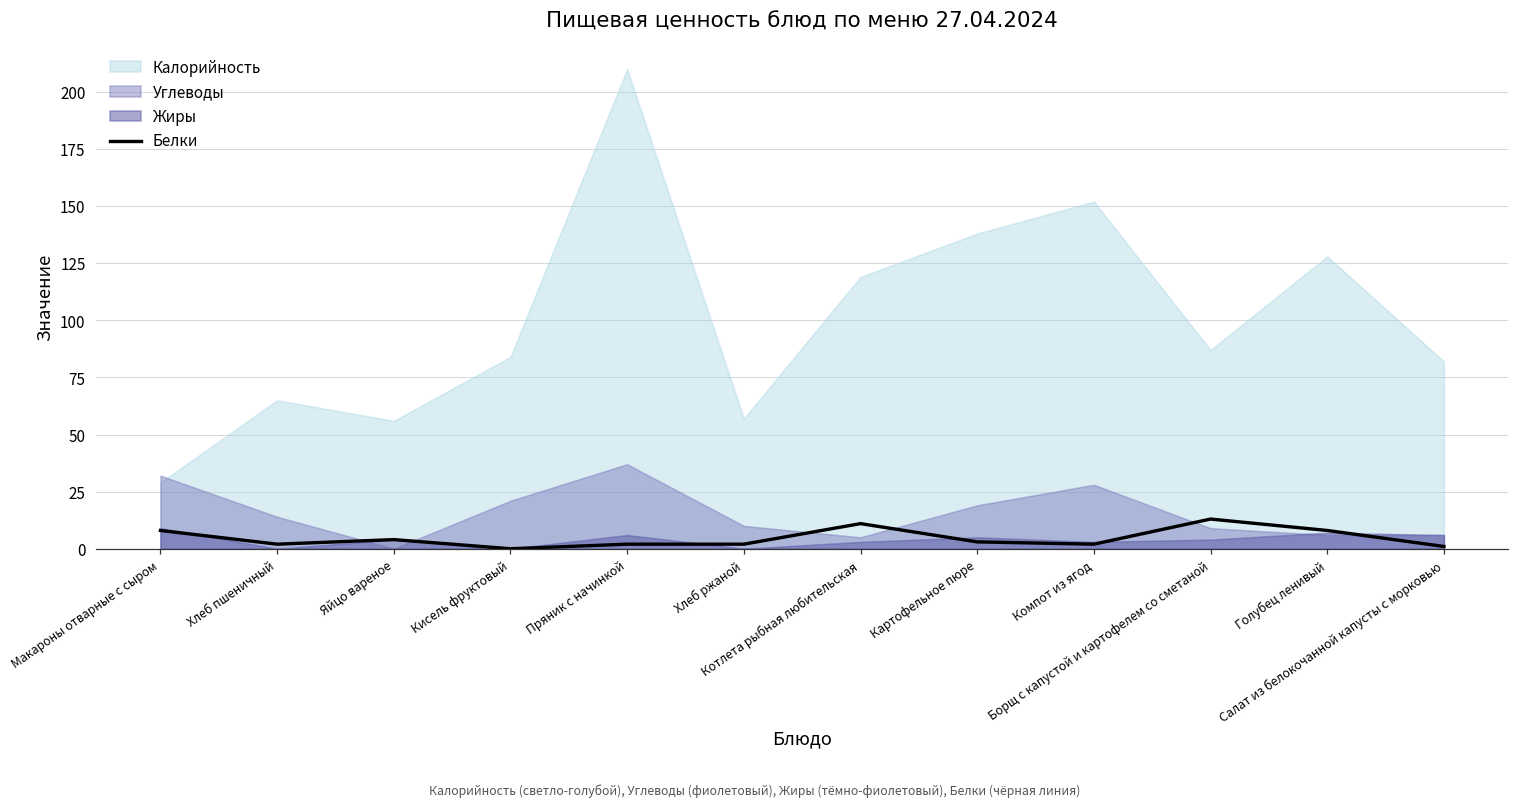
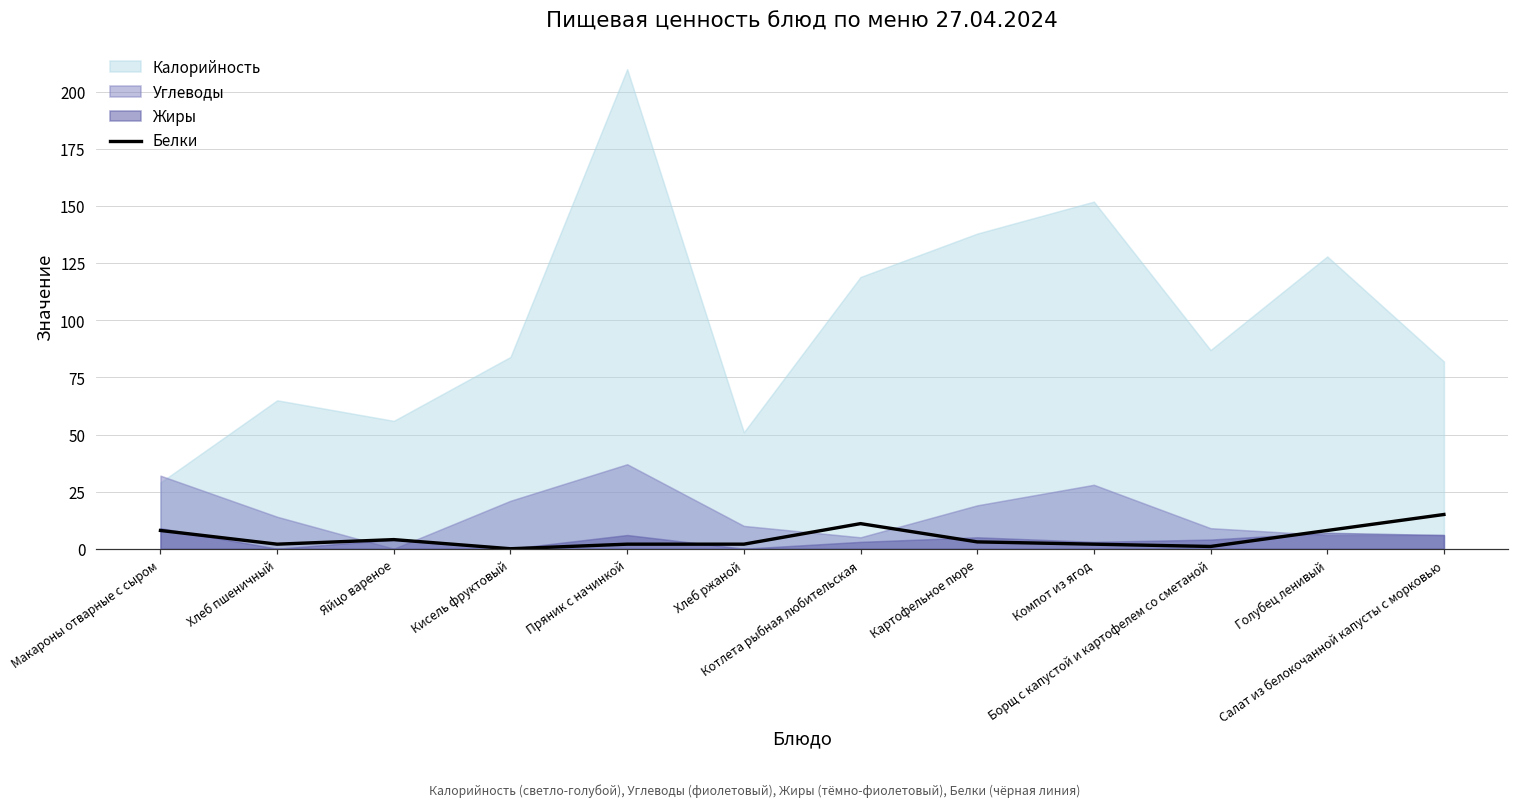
  {
    "Калорийность": {
      "Макароны отварные с сыром": 29,
      "Хлеб пшеничный": 65,
      "Яйцо вареное": 56,
      "Кисель фруктовый": 84,
      "Пряник с начинкой": 210,
-     "Хлеб ржаной": 57,
+     "Хлеб ржаной": 51,
      "Котлета рыбная любительская": 119,
      "Картофельное пюре": 138,
      "Компот из ягод": 152,
      "Борщ с капустой и картофелем со сметаной": 87,
      "Голубец ленивый": 128,
      "Салат из белокочанной капусты с морковью": 82
    },
    "Белки": {
      "Хлеб пшеничный": 2,
      "Пряник с начинкой": 2,
      "Хлеб ржаной": 2,
      "Котлета рыбная любительская": 11,
      "Картофельное пюре": 3,
-     "Борщ с капустой и картофелем со сметаной": 13,
-     "Салат из белокочанной капусты с морковью": 1
+     "Борщ с капустой и картофелем со сметаной": 1,
+     "Салат из белокочанной капусты с морковью": 15
    }
  }
